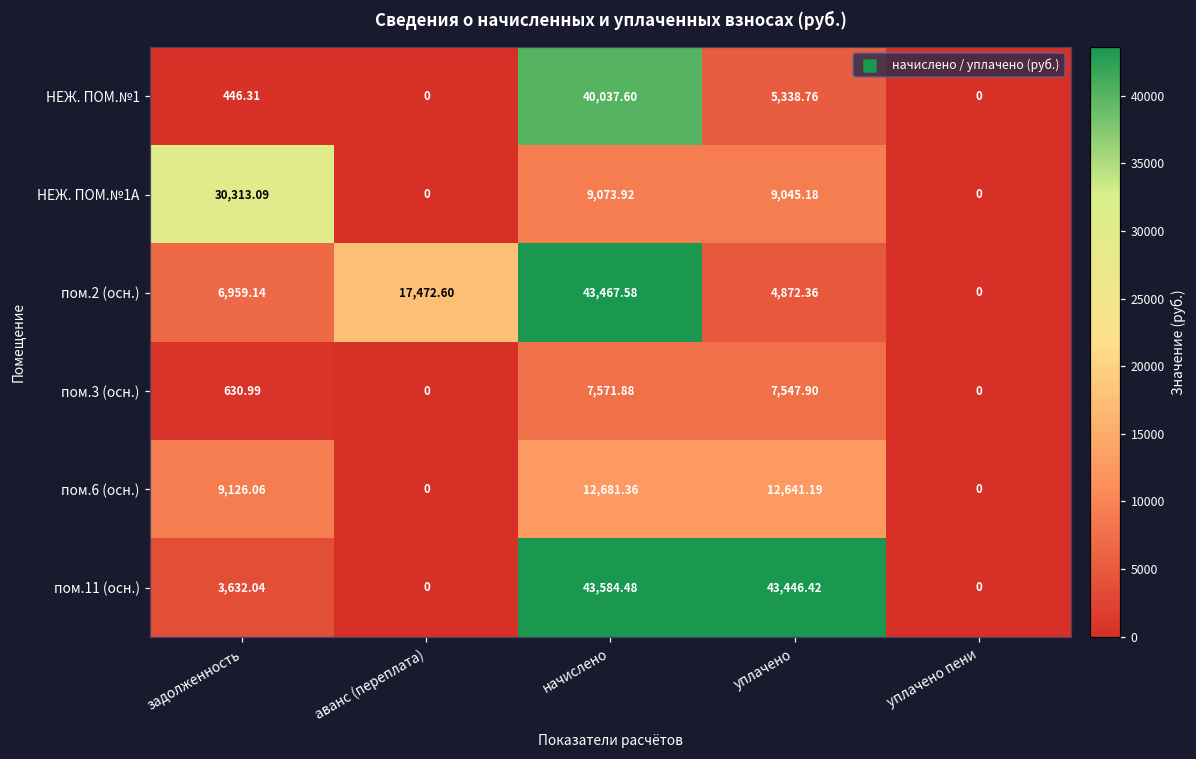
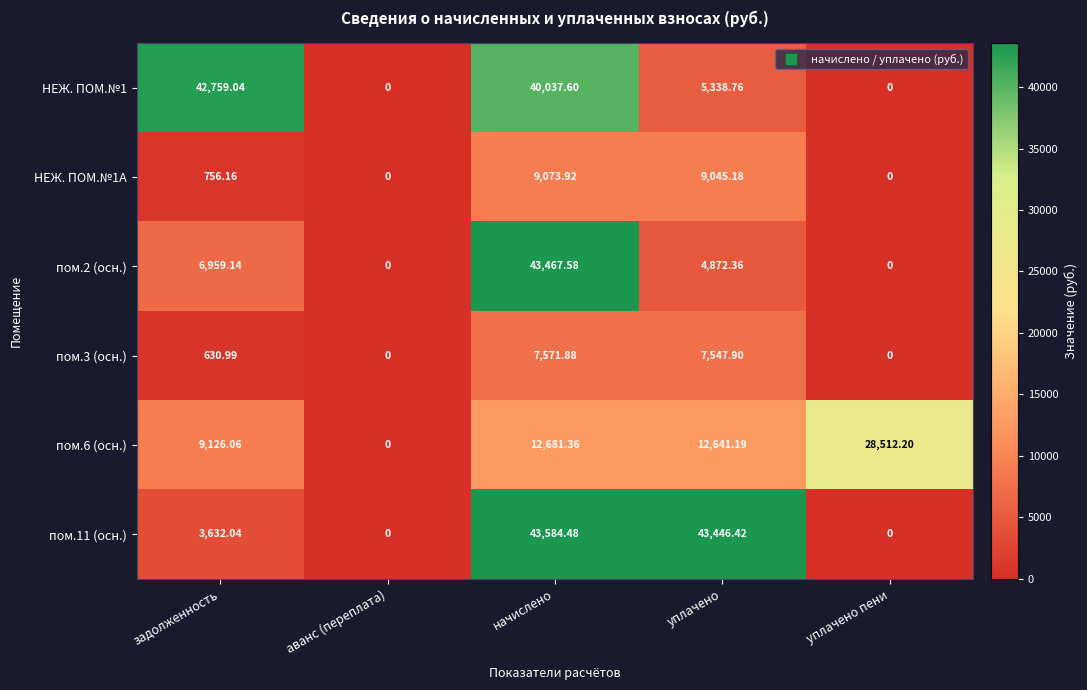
  {
    "НЕЖ. ПОМ.№1": {
-     "задолженность": "446.31",
+     "задолженность": "42,759.04",
      "аванс (переплата)": "0",
      "начислено": "40,037.60",
      "уплачено": "5,338.76",
      "уплачено пени": "0"
    },
    "НЕЖ. ПОМ.№1А": {
-     "задолженность": "30,313.09",
+     "задолженность": "756.16",
      "аванс (переплата)": "0",
      "начислено": "9,073.92",
      "уплачено": "9,045.18",
      "уплачено пени": "0"
    },
    "пом.2 (осн.)": {
      "задолженность": "6,959.14",
-     "аванс (переплата)": "17,472.60",
+     "аванс (переплата)": "0",
      "начислено": "43,467.58",
      "уплачено": "4,872.36",
      "уплачено пени": "0"
    },
    "пом.3 (осн.)": {
      "задолженность": "630.99",
      "аванс (переплата)": "0",
      "начислено": "7,571.88",
      "уплачено": "7,547.90",
      "уплачено пени": "0"
    },
    "пом.6 (осн.)": {
      "задолженность": "9,126.06",
      "аванс (переплата)": "0",
      "начислено": "12,681.36",
      "уплачено": "12,641.19",
-     "уплачено пени": "0"
+     "уплачено пени": "28,512.20"
    },
    "пом.11 (осн.)": {
      "задолженность": "3,632.04",
      "аванс (переплата)": "0",
      "начислено": "43,584.48",
      "уплачено": "43,446.42",
      "уплачено пени": "0"
    }
  }
